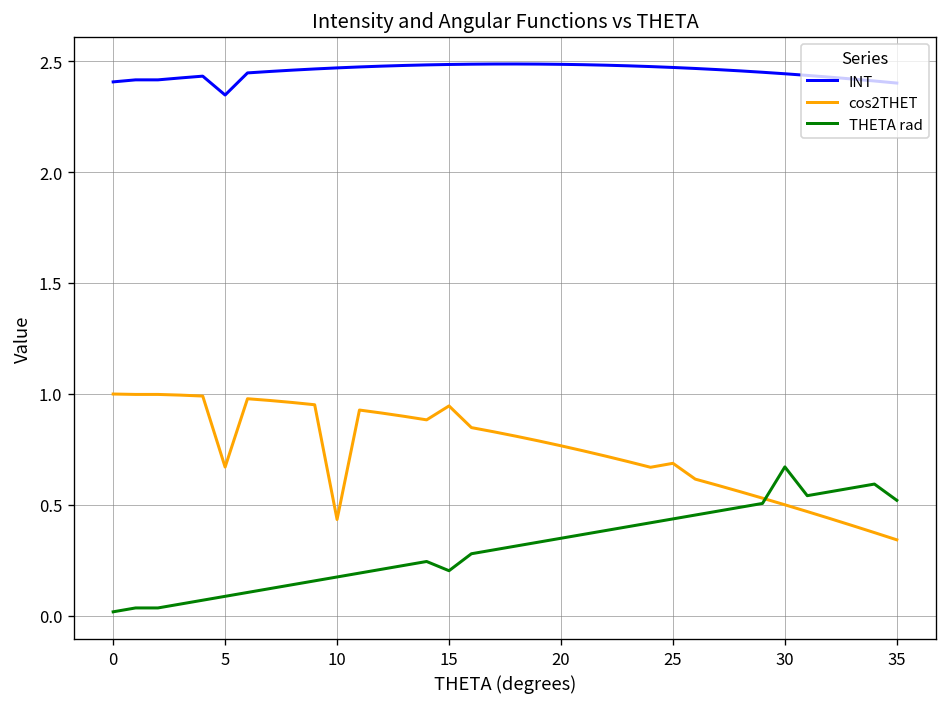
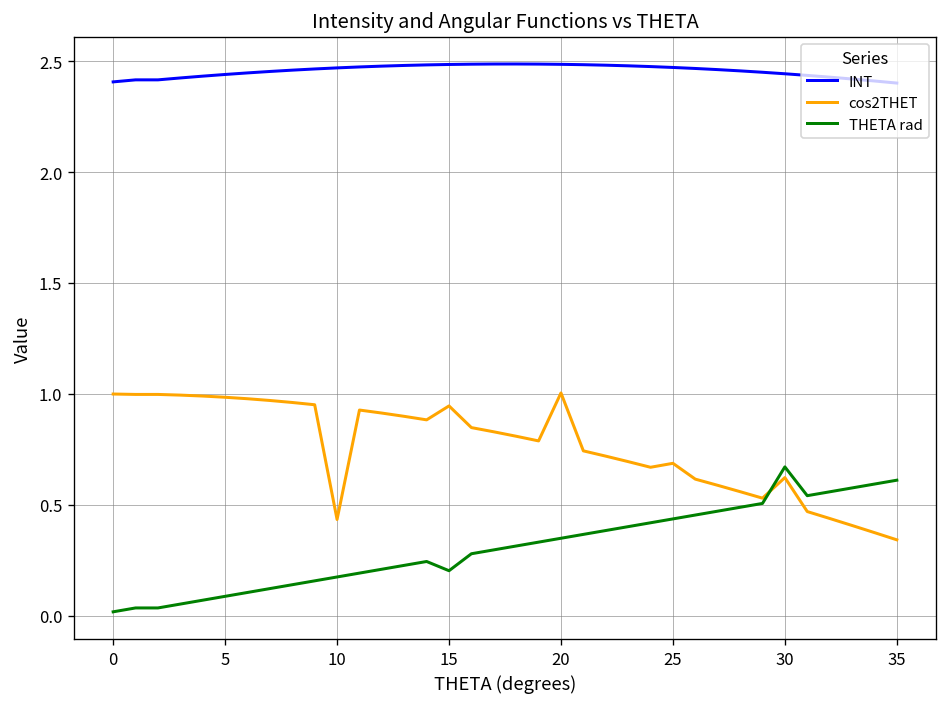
  {
    "INT": {
      "0": 2.41,
-     "5": 2.35,
+     "5": 2.44,
      "10": 2.47,
      "15": 2.49,
      "20": 2.49,
      "25": 2.47,
      "30": 2.44
    },
    "cos2THET": {
      "0": 1.00,
-     "5": 0.67,
+     "5": 0.98,
      "10": 0.43,
      "15": 0.95,
-     "20": 0.77,
+     "20": 1.00,
      "25": 0.69,
-     "30": 0.50,
+     "30": 0.62,
      "35": 0.34
    },
    "THETA rad": {
      "0": 0.02,
      "5": 0.09,
      "10": 0.17,
      "15": 0.20,
      "20": 0.35,
      "25": 0.44,
      "30": 0.67,
-     "35": 0.52
+     "35": 0.61
    }
  }
